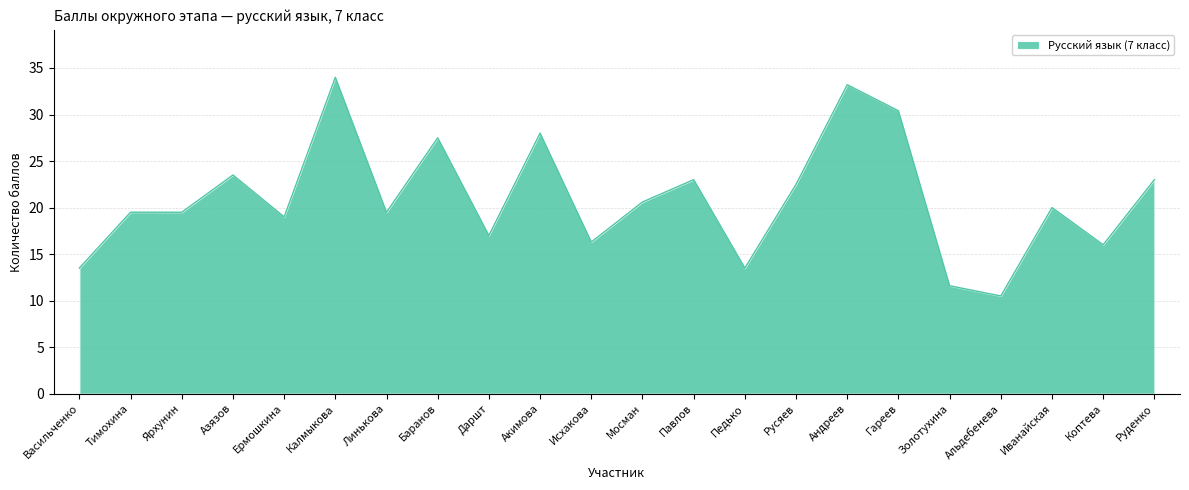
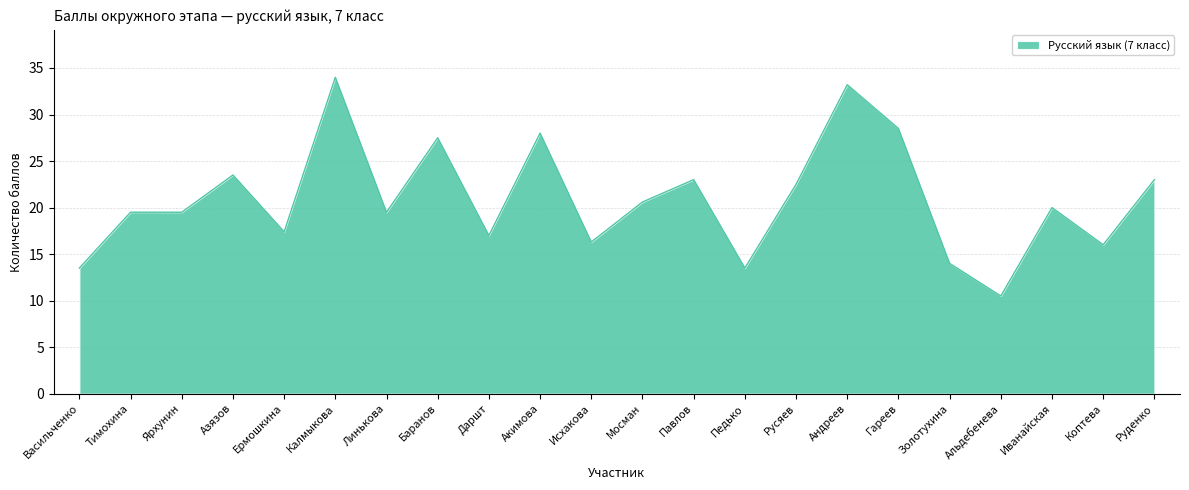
  {
    "Васильченко": 14,
    "Тимохина": 20,
    "Ярхунин": 20,
    "Азязов": 24,
-   "Ермошкина": 19,
+   "Ермошкина": 17,
    "Калмыкова": 34,
    "Линькова": 20,
    "Баранов": 28,
    "Даршт": 17,
    "Акимова": 28,
    "Исхакова": 16,
    "Мосман": 21,
    "Павлов": 23,
    "Педько": 14,
    "Русяев": 23,
    "Андреев": 33,
-   "Гареев": 30,
-   "Золотухина": 12,
+   "Гареев": 29,
+   "Золотухина": 14,
    "Альдебенева": 11,
    "Иванайская": 20,
    "Коптева": 16,
    "Руденко": 23
  }
